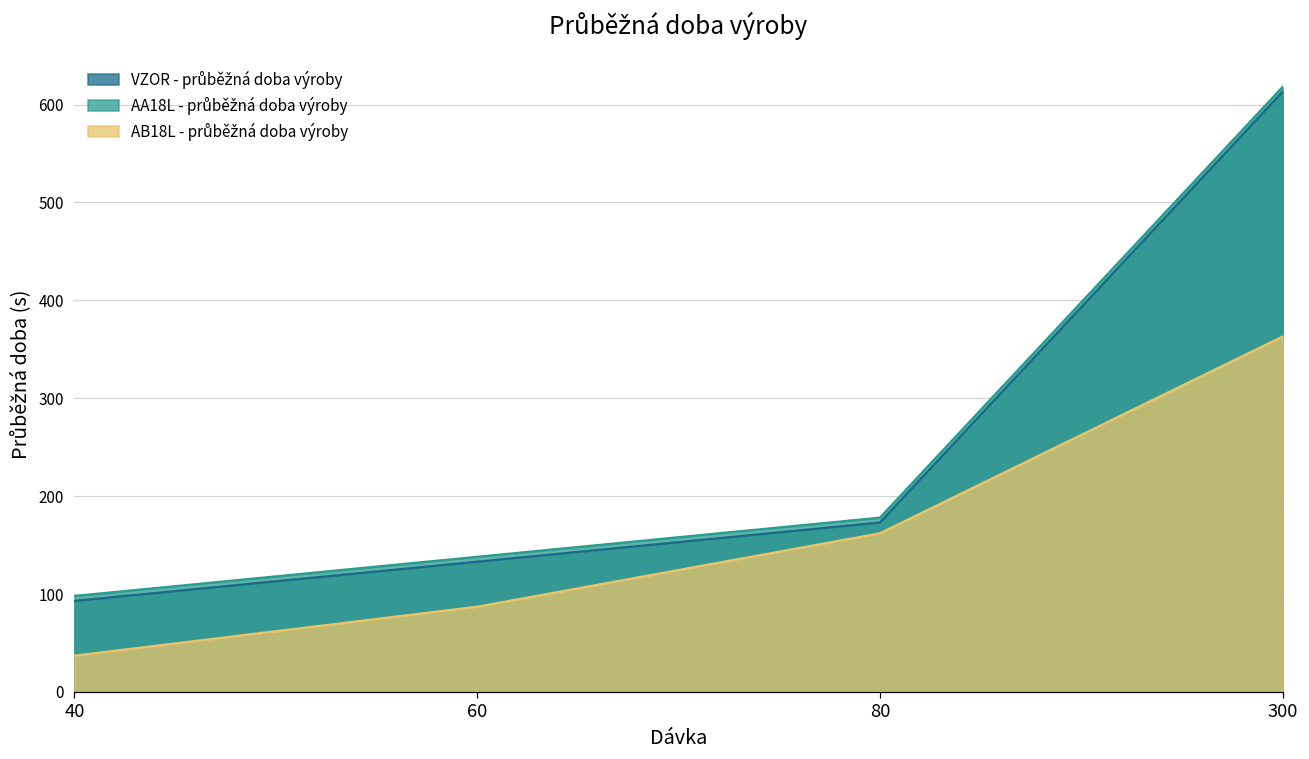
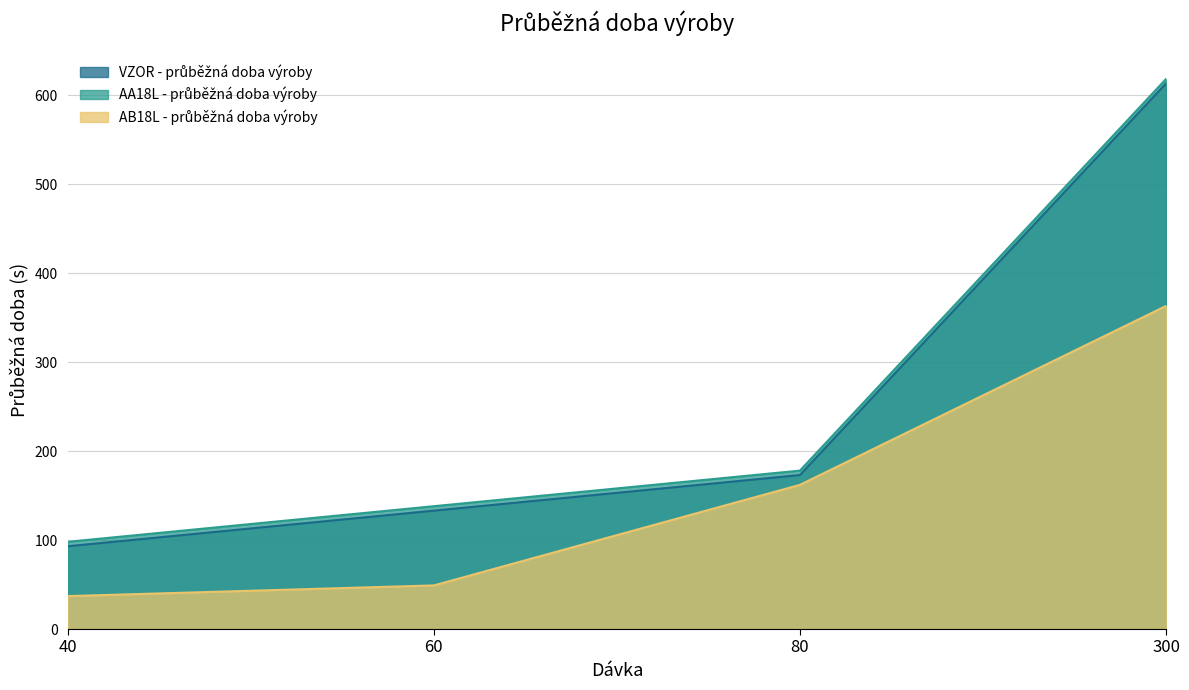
  {
    "AB18L - průběžná doba výroby": {
      "40": 40,
-     "60": 90,
+     "60": 50,
      "80": 160,
      "300": 360
    }
  }
